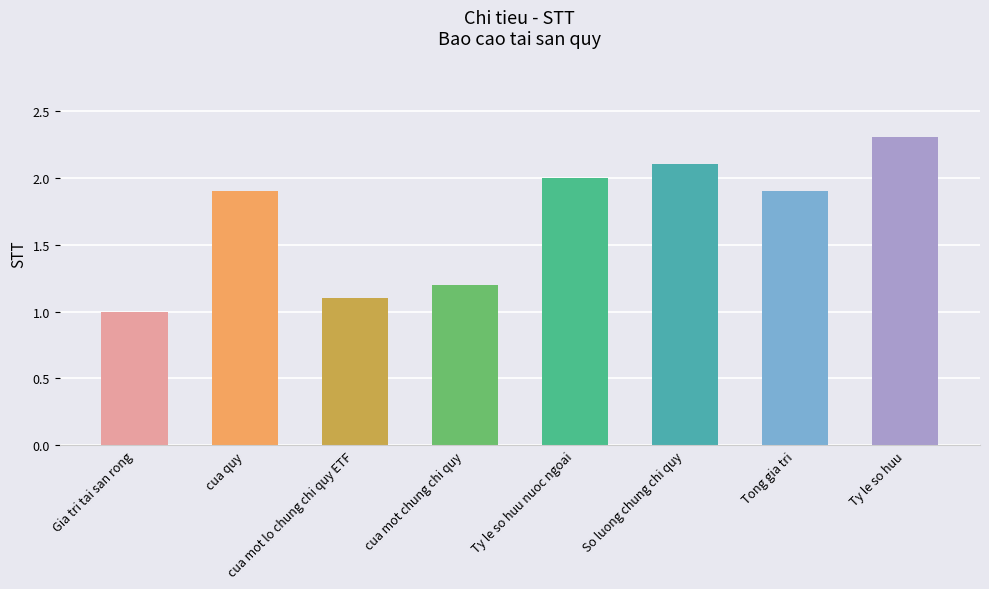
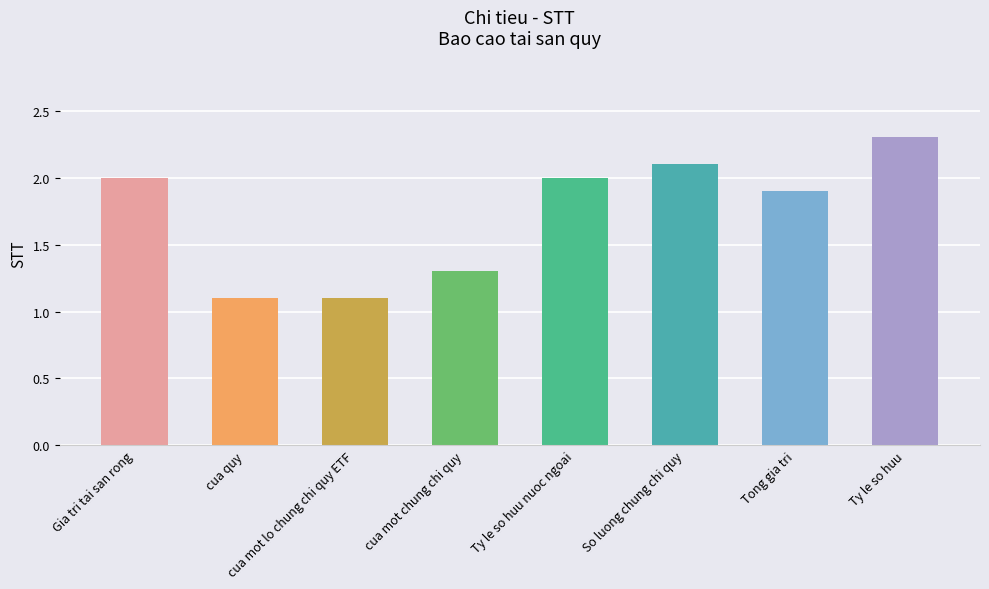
  {
-   "Gia tri tai san rong": 1,
-   "cua quy": 1.9,
+   "Gia tri tai san rong": 2,
+   "cua quy": 1.1,
    "cua mot lo chung chi quy ETF": 1.1,
-   "cua mot chung chi quy": 1.2,
+   "cua mot chung chi quy": 1.3,
    "Ty le so huu nuoc ngoai": 2.0,
    "So luong chung chi quy": 2.1,
    "Tong gia tri": 1.9,
    "Ty le so huu": 2.3
  }
